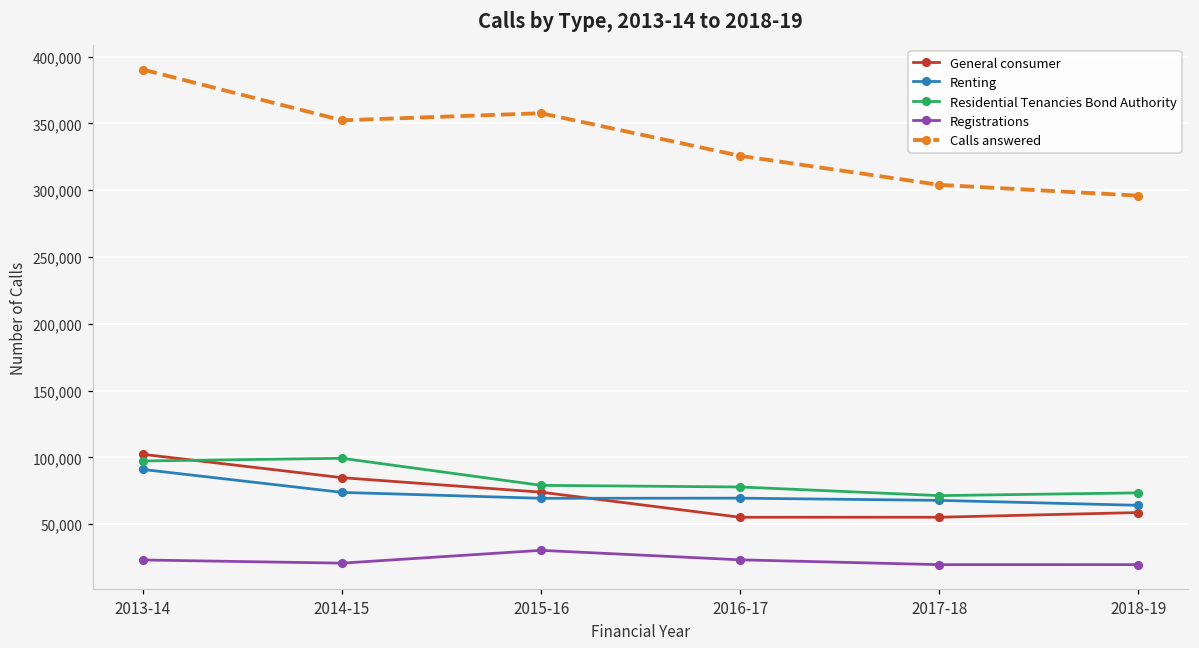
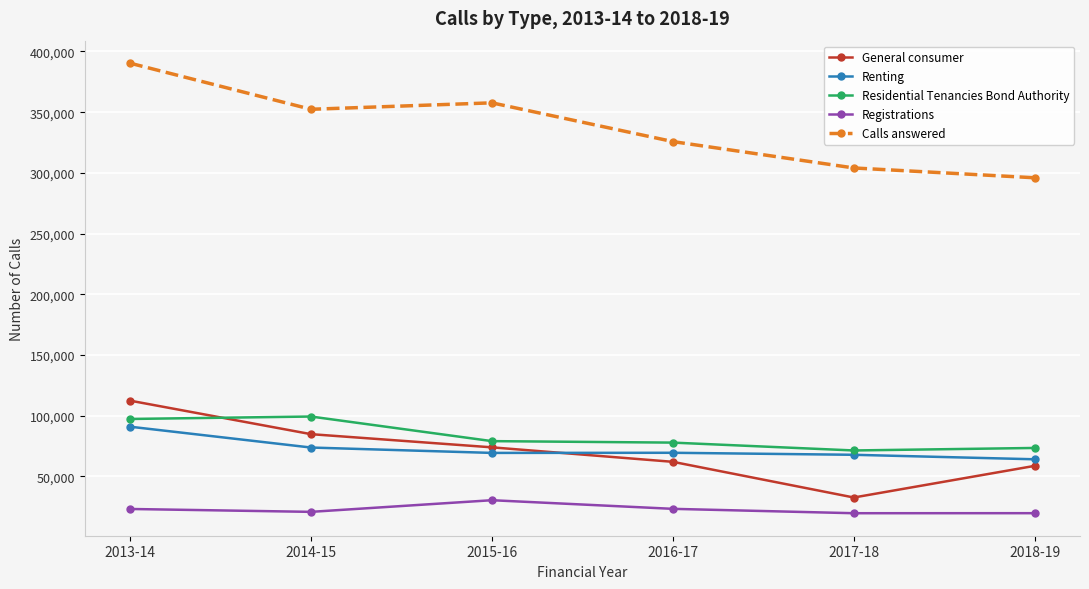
  {
    "General consumer": {
-     "2013-14": "102,000",
+     "2013-14": "112,000",
      "2014-15": "85,000",
      "2015-16": "74,000",
-     "2016-17": "55,000",
-     "2017-18": "55,000",
+     "2016-17": "62,000",
+     "2017-18": "33,000",
      "2018-19": "59,000"
    },
    "Renting": {
      "2013-14": "91,000",
      "2014-15": "74,000",
      "2015-16": "69,000",
      "2016-17": "69,000",
      "2017-18": "68,000",
      "2018-19": "64,000"
    },
    "Residential Tenancies Bond Authority": {
      "2013-14": "97,000",
      "2014-15": "99,000",
      "2015-16": "79,000",
      "2016-17": "78,000",
      "2017-18": "71,000",
      "2018-19": "73,000"
    },
    "Registrations": {
      "2013-14": "23,000",
      "2014-15": "21,000",
      "2015-16": "30,000",
      "2016-17": "23,000",
      "2017-18": "20,000",
      "2018-19": "20,000"
    },
    "Calls answered": {
      "2013-14": "390,000",
      "2014-15": "352,000",
      "2015-16": "358,000",
      "2016-17": "326,000",
      "2017-18": "304,000",
      "2018-19": "296,000"
    }
  }
